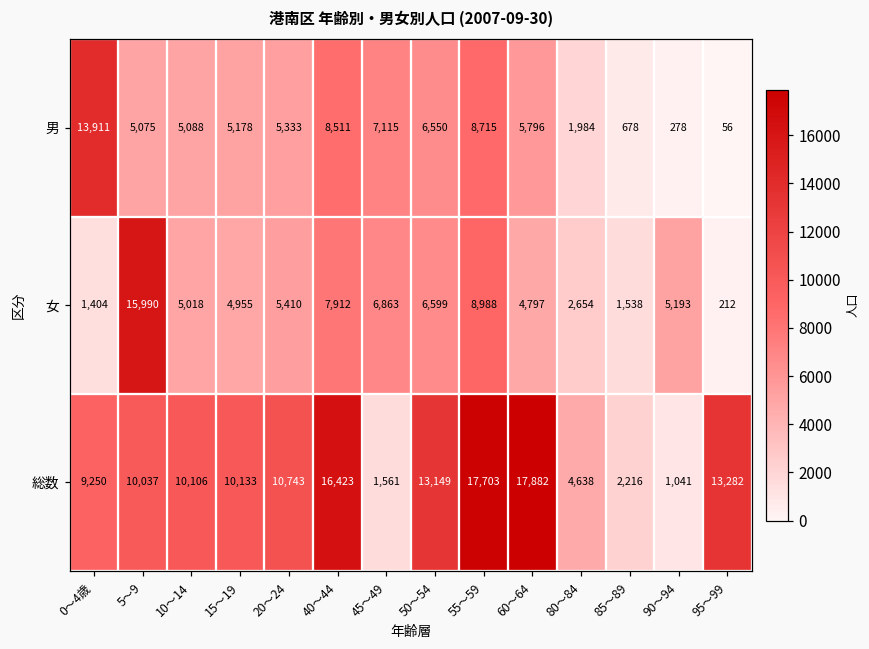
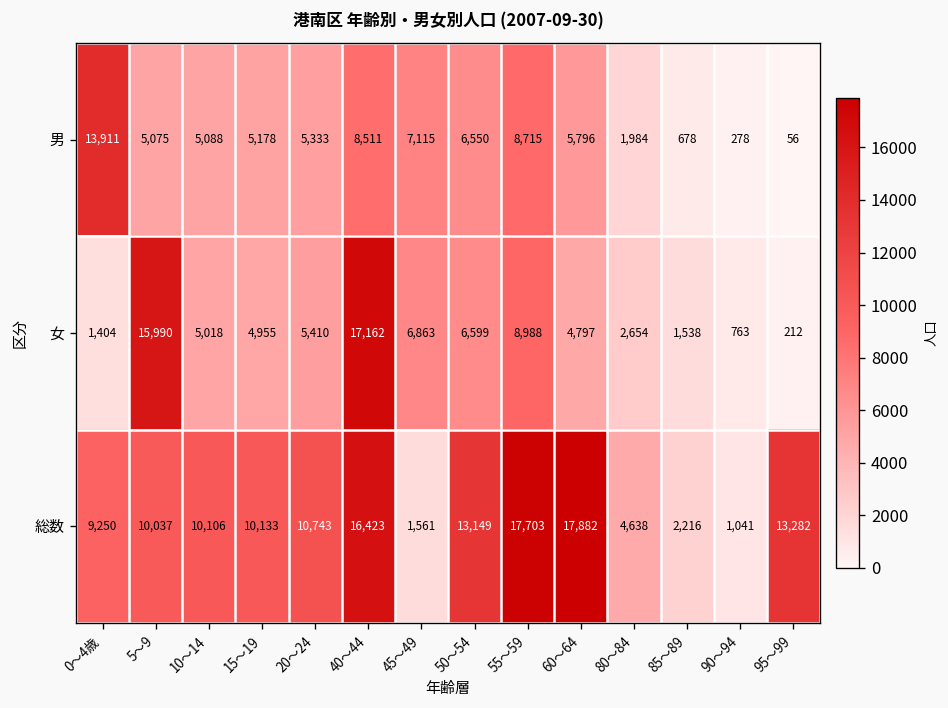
  {
    "男": {
      "0～4歳": "13,911",
      "5～9": "5,075",
      "10～14": "5,088",
      "15～19": "5,178",
      "20～24": "5,333",
      "40～44": "8,511",
      "45～49": "7,115",
      "50～54": "6,550",
      "55～59": "8,715",
      "60～64": "5,796",
      "80～84": "1,984",
      "85～89": "678",
      "90～94": "278",
      "95～99": "56"
    },
    "女": {
      "0～4歳": "1,404",
      "5～9": "15,990",
      "10～14": "5,018",
      "15～19": "4,955",
      "20～24": "5,410",
-     "40～44": "7,912",
+     "40～44": "17,162",
      "45～49": "6,863",
      "50～54": "6,599",
      "55～59": "8,988",
      "60～64": "4,797",
      "80～84": "2,654",
      "85～89": "1,538",
-     "90～94": "5,193",
+     "90～94": "763",
      "95～99": "212"
    },
    "総数": {
      "0～4歳": "9,250",
      "5～9": "10,037",
      "10～14": "10,106",
      "15～19": "10,133",
      "20～24": "10,743",
      "40～44": "16,423",
      "45～49": "1,561",
      "50～54": "13,149",
      "55～59": "17,703",
      "60～64": "17,882",
      "80～84": "4,638",
      "85～89": "2,216",
      "90～94": "1,041",
      "95～99": "13,282"
    }
  }
